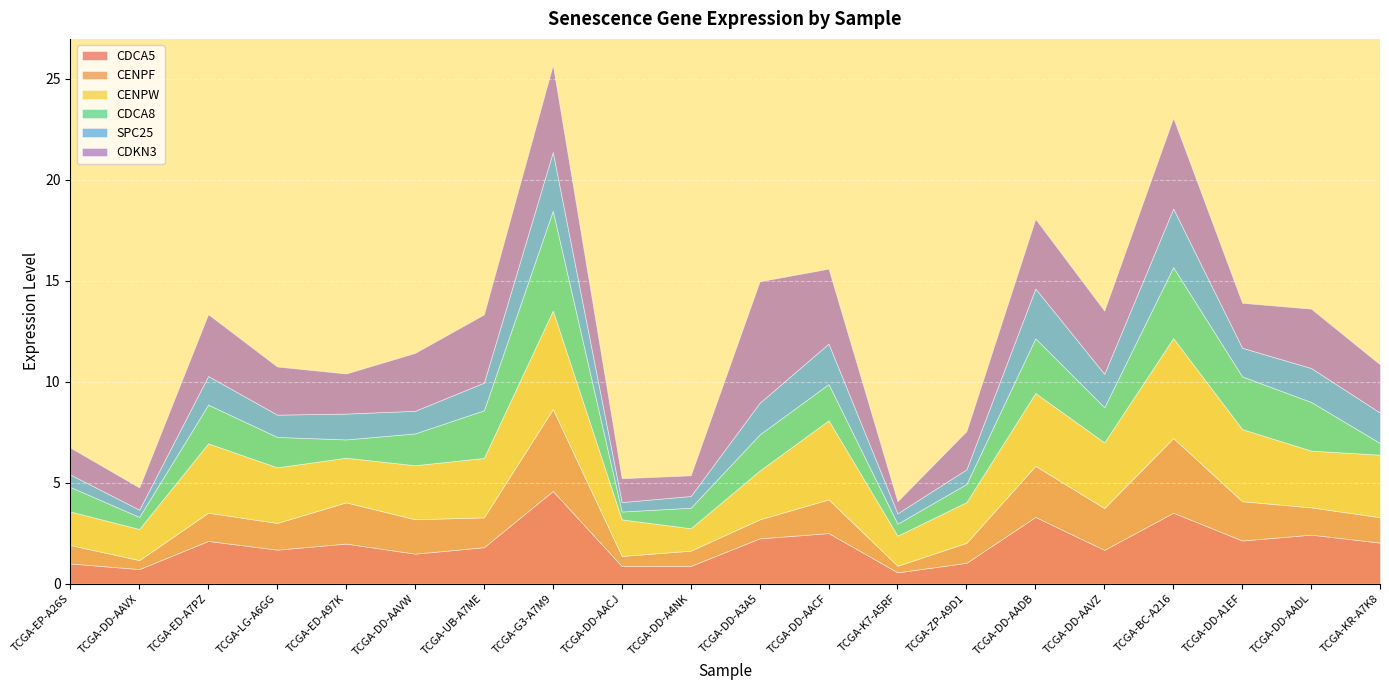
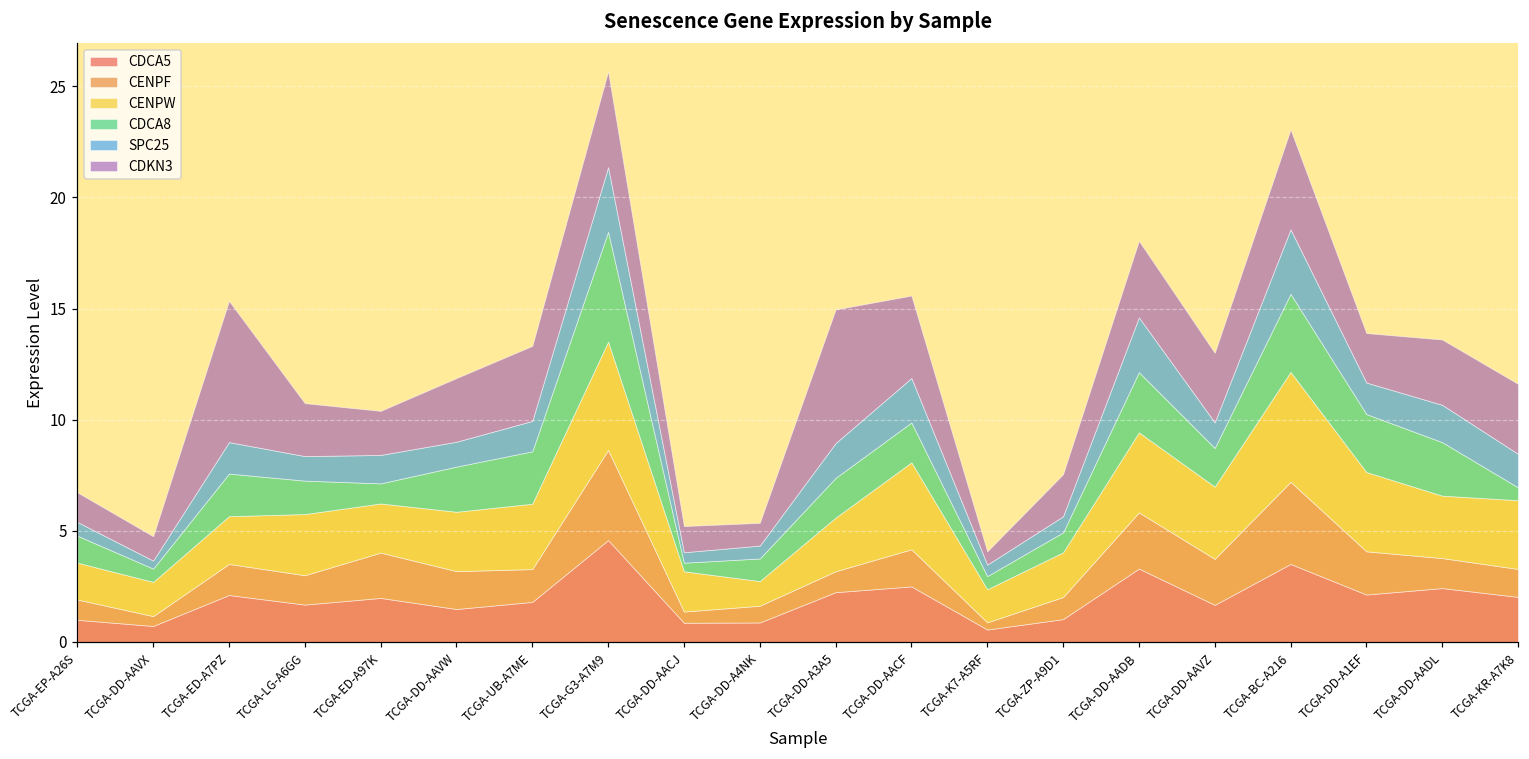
  {
    "CENPW": {
      "TCGA-EP-A26S": 1.7,
      "TCGA-DD-AAVX": 1.5,
-     "TCGA-ED-A7PZ": 3.4,
+     "TCGA-ED-A7PZ": 2.1,
      "TCGA-LG-A6GG": 2.8,
      "TCGA-ED-A97K": 2.2,
      "TCGA-DD-AAVW": 2.7,
      "TCGA-UB-A7ME": 2.9,
      "TCGA-G3-A7M9": 4.9,
      "TCGA-DD-AACJ": 1.8,
      "TCGA-DD-A4NK": 1.1,
      "TCGA-DD-A3A5": 2.4,
      "TCGA-DD-AACF": 3.9,
      "TCGA-K7-A5RF": 1.5,
      "TCGA-ZP-A9D1": 2.0,
      "TCGA-DD-AADB": 3.6,
      "TCGA-DD-AAVZ": 3.3,
      "TCGA-BC-A216": 4.9,
      "TCGA-DD-A1EF": 3.6,
      "TCGA-DD-AADL": 2.8,
      "TCGA-KR-A7K8": 3.1
    },
    "CDCA8": {
      "TCGA-EP-A26S": 1.2,
      "TCGA-DD-AAVX": 0.6,
      "TCGA-ED-A7PZ": 1.9,
      "TCGA-LG-A6GG": 1.5,
      "TCGA-ED-A97K": 0.9,
-     "TCGA-DD-AAVW": 1.6,
+     "TCGA-DD-AAVW": 2.0,
      "TCGA-UB-A7ME": 2.4,
      "TCGA-G3-A7M9": 4.9,
      "TCGA-DD-AACJ": 0.4,
      "TCGA-DD-A4NK": 1.0,
      "TCGA-DD-A3A5": 1.8,
      "TCGA-DD-AACF": 1.8,
      "TCGA-K7-A5RF": 0.6,
      "TCGA-ZP-A9D1": 0.9,
      "TCGA-DD-AADB": 2.7,
      "TCGA-DD-AAVZ": 1.7,
      "TCGA-BC-A216": 3.5,
      "TCGA-DD-A1EF": 2.6,
      "TCGA-DD-AADL": 2.4,
      "TCGA-KR-A7K8": 0.6
    },
    "SPC25": {
      "TCGA-EP-A26S": 0.6,
      "TCGA-DD-AAVX": 0.4,
      "TCGA-ED-A7PZ": 1.4,
      "TCGA-LG-A6GG": 1.1,
      "TCGA-ED-A97K": 1.3,
      "TCGA-DD-AAVW": 1.1,
      "TCGA-UB-A7ME": 1.4,
      "TCGA-G3-A7M9": 2.9,
      "TCGA-DD-AACJ": 0.5,
      "TCGA-DD-A4NK": 0.6,
      "TCGA-DD-A3A5": 1.6,
      "TCGA-DD-AACF": 2.0,
      "TCGA-K7-A5RF": 0.5,
      "TCGA-ZP-A9D1": 0.7,
      "TCGA-DD-AADB": 2.5,
-     "TCGA-DD-AAVZ": 1.7,
+     "TCGA-DD-AAVZ": 1.2,
      "TCGA-BC-A216": 2.9,
      "TCGA-DD-A1EF": 1.4,
      "TCGA-DD-AADL": 1.7,
      "TCGA-KR-A7K8": 1.5
    },
    "CDKN3": {
      "TCGA-EP-A26S": 1.3,
      "TCGA-DD-AAVX": 1.1,
-     "TCGA-ED-A7PZ": 3.1,
+     "TCGA-ED-A7PZ": 6.4,
      "TCGA-LG-A6GG": 2.4,
      "TCGA-ED-A97K": 2.0,
      "TCGA-DD-AAVW": 2.9,
      "TCGA-UB-A7ME": 3.4,
      "TCGA-G3-A7M9": 4.3,
      "TCGA-DD-AACJ": 1.2,
      "TCGA-DD-A4NK": 1.0,
      "TCGA-DD-A3A5": 6.0,
      "TCGA-DD-AACF": 3.7,
      "TCGA-K7-A5RF": 0.6,
      "TCGA-ZP-A9D1": 1.9,
      "TCGA-DD-AADB": 3.4,
      "TCGA-DD-AAVZ": 3.1,
      "TCGA-BC-A216": 4.5,
      "TCGA-DD-A1EF": 2.2,
      "TCGA-DD-AADL": 2.9,
-     "TCGA-KR-A7K8": 2.4
+     "TCGA-KR-A7K8": 3.2
    }
  }
